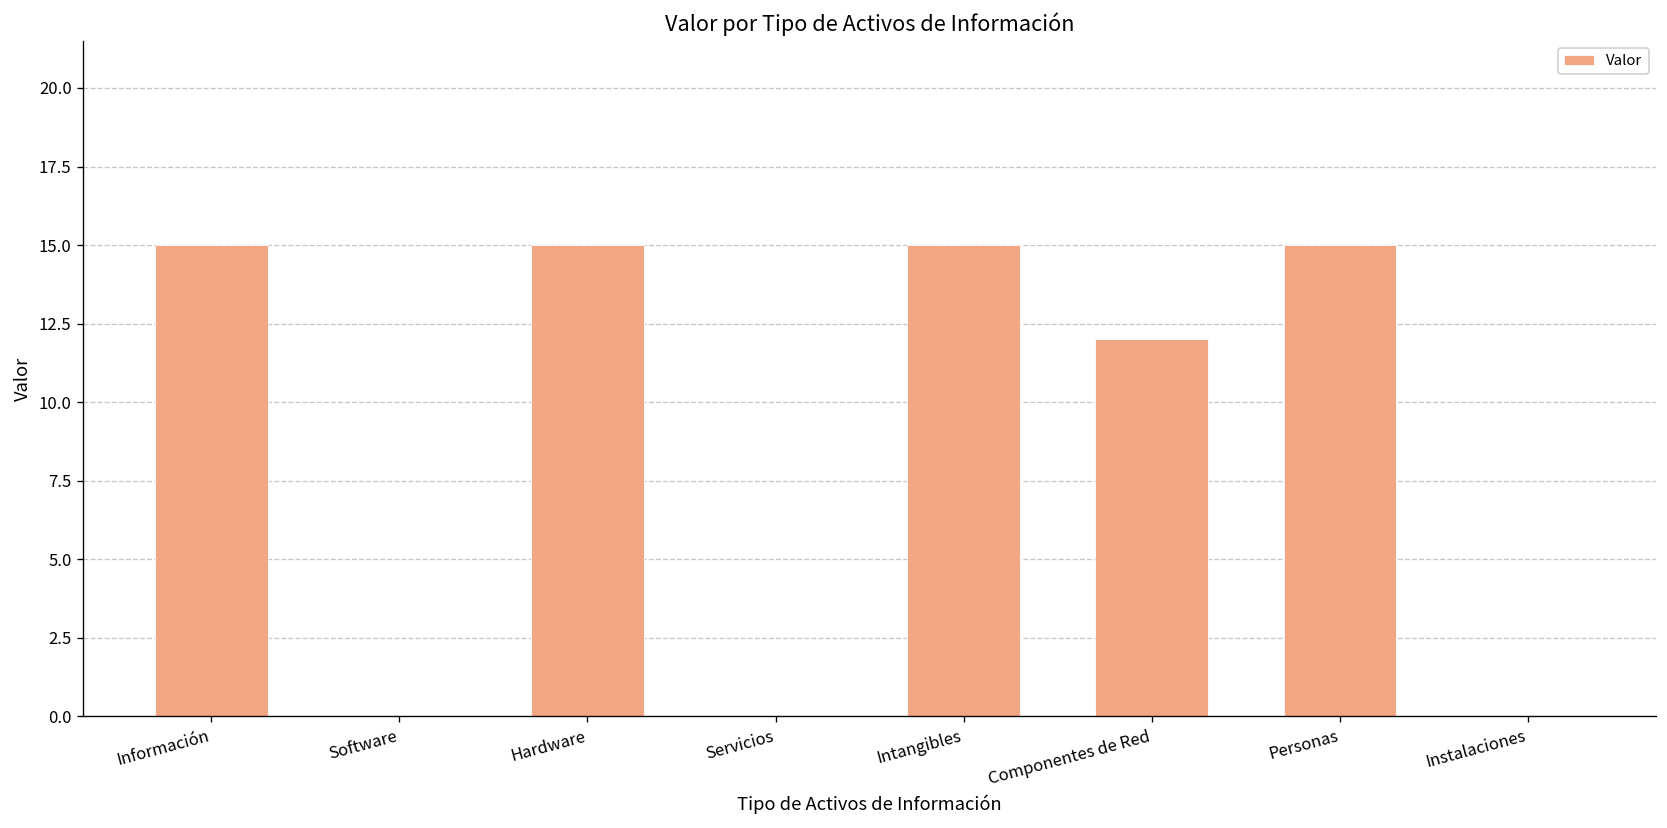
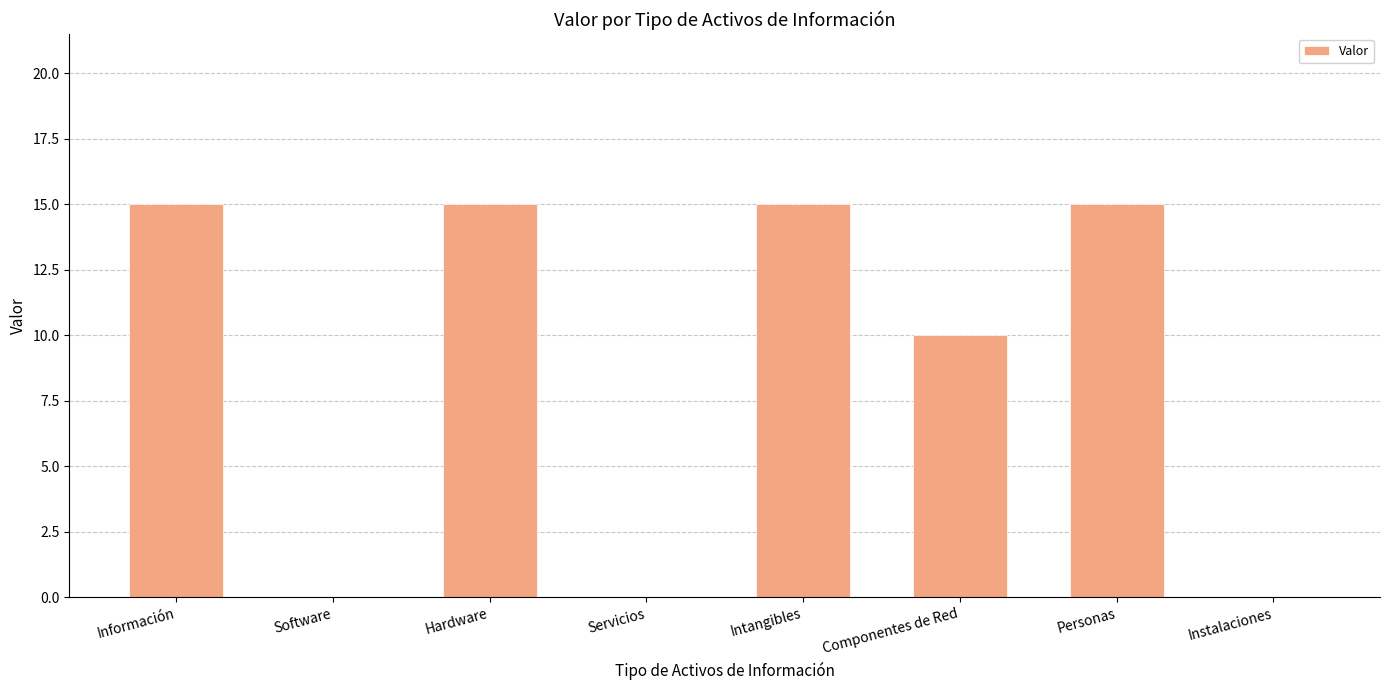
  {
    "Información": 15,
    "Software": 0,
    "Hardware": 15,
    "Servicios": 0,
    "Intangibles": 15,
-   "Componentes de Red": 12,
+   "Componentes de Red": 10,
    "Personas": 15,
    "Instalaciones": 0
  }
